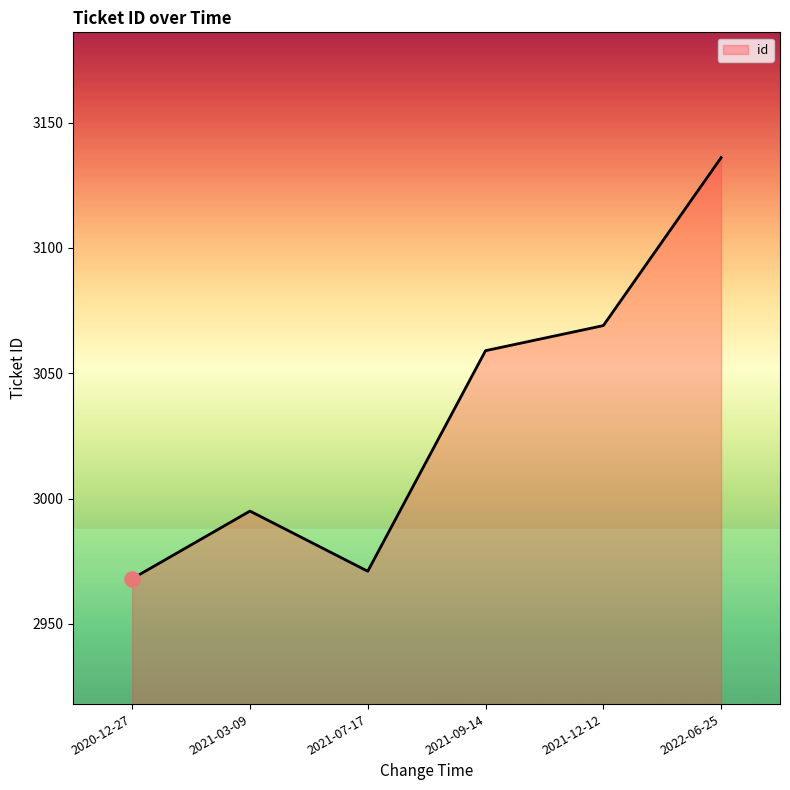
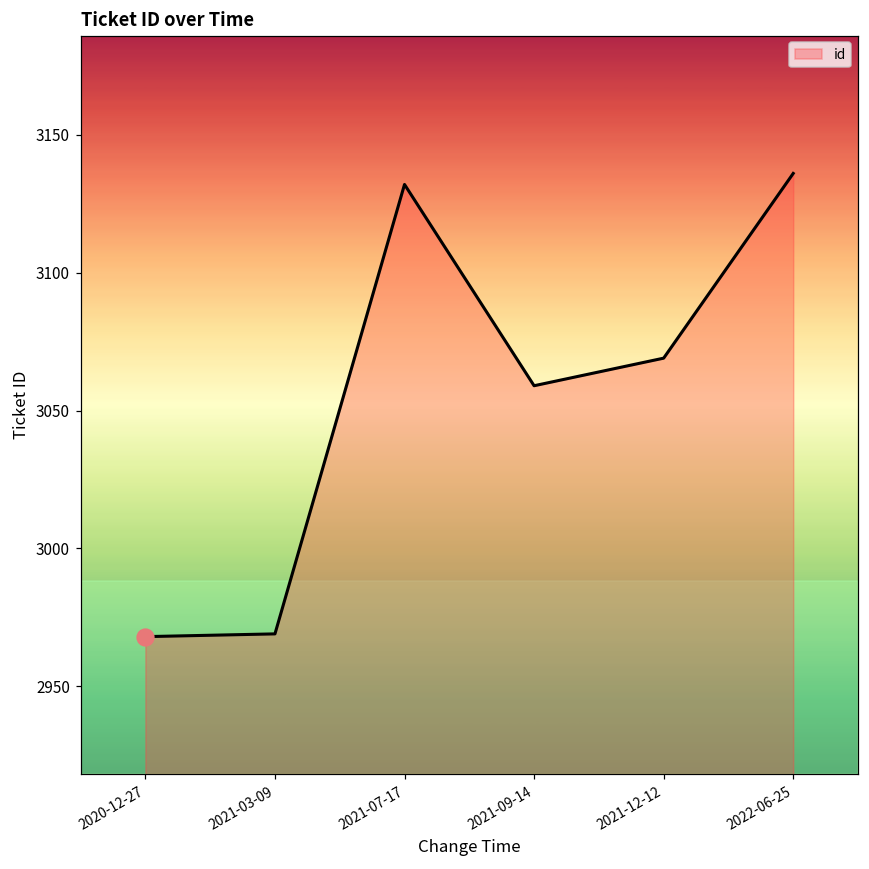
  {
    "id": {
-     "2021-03-09": 2995,
-     "2021-07-17": 2971,
+     "2021-03-09": 2969,
+     "2021-07-17": 3132,
      "2021-09-14": 3059,
      "2021-12-12": 3069,
      "2022-06-25": 3136
    }
  }
